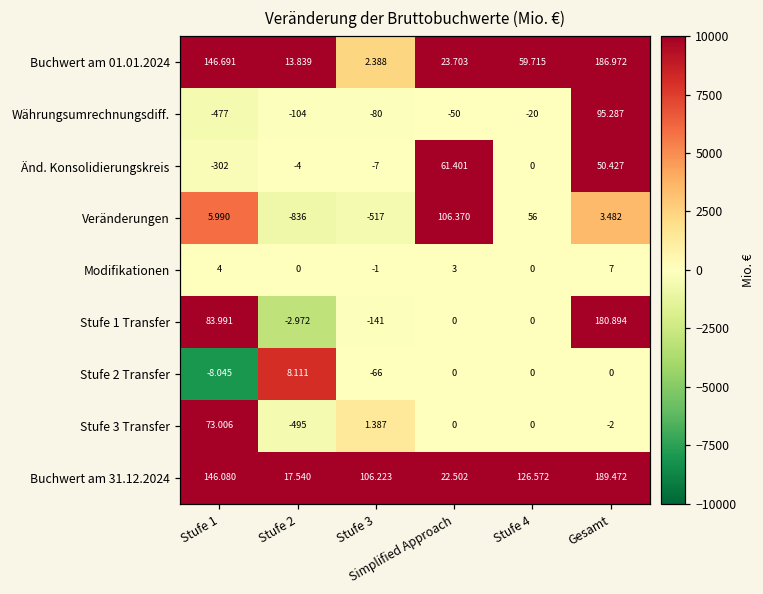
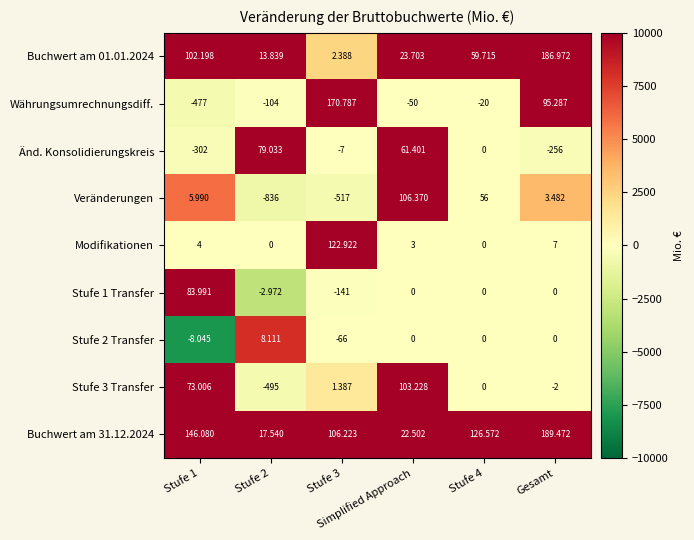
  {
    "Buchwert am 01.01.2024": {
-     "Stufe 1": 146.691,
+     "Stufe 1": 102.198,
      "Stufe 2": 13.839,
      "Stufe 3": 2.388,
      "Simplified Approach": 23.703,
      "Stufe 4": 59.715,
      "Gesamt": 186.972
    },
    "Währungsumrechnungsdiff.": {
      "Stufe 1": -477,
      "Stufe 2": -104,
-     "Stufe 3": -80,
+     "Stufe 3": 170.787,
      "Simplified Approach": -50,
      "Stufe 4": -20,
      "Gesamt": 95.287
    },
    "Änd. Konsolidierungskreis": {
      "Stufe 1": -302,
-     "Stufe 2": -4,
+     "Stufe 2": 79.033,
      "Stufe 3": -7,
      "Simplified Approach": 61.401,
      "Stufe 4": 0,
-     "Gesamt": 50.427
+     "Gesamt": -256
    },
    "Veränderungen": {
      "Stufe 1": 5.990,
      "Stufe 2": -836,
      "Stufe 3": -517,
      "Simplified Approach": 106.370,
      "Stufe 4": 56,
      "Gesamt": 3.482
    },
    "Modifikationen": {
      "Stufe 1": 4,
      "Stufe 2": 0,
-     "Stufe 3": -1,
+     "Stufe 3": 122.922,
      "Simplified Approach": 3,
      "Stufe 4": 0,
      "Gesamt": 7
    },
    "Stufe 1 Transfer": {
      "Stufe 1": 83.991,
      "Stufe 2": -2.972,
      "Stufe 3": -141,
      "Simplified Approach": 0,
      "Stufe 4": 0,
-     "Gesamt": 180.894
+     "Gesamt": 0
    },
    "Stufe 2 Transfer": {
      "Stufe 1": -8.045,
      "Stufe 2": 8.111,
      "Stufe 3": -66,
      "Simplified Approach": 0,
      "Stufe 4": 0,
      "Gesamt": 0
    },
    "Stufe 3 Transfer": {
      "Stufe 1": 73.006,
      "Stufe 2": -495,
      "Stufe 3": 1.387,
-     "Simplified Approach": 0,
+     "Simplified Approach": 103.228,
      "Stufe 4": 0,
      "Gesamt": -2
    },
    "Buchwert am 31.12.2024": {
      "Stufe 1": 146.080,
      "Stufe 2": 17.540,
      "Stufe 3": 106.223,
      "Simplified Approach": 22.502,
      "Stufe 4": 126.572,
      "Gesamt": 189.472
    }
  }
